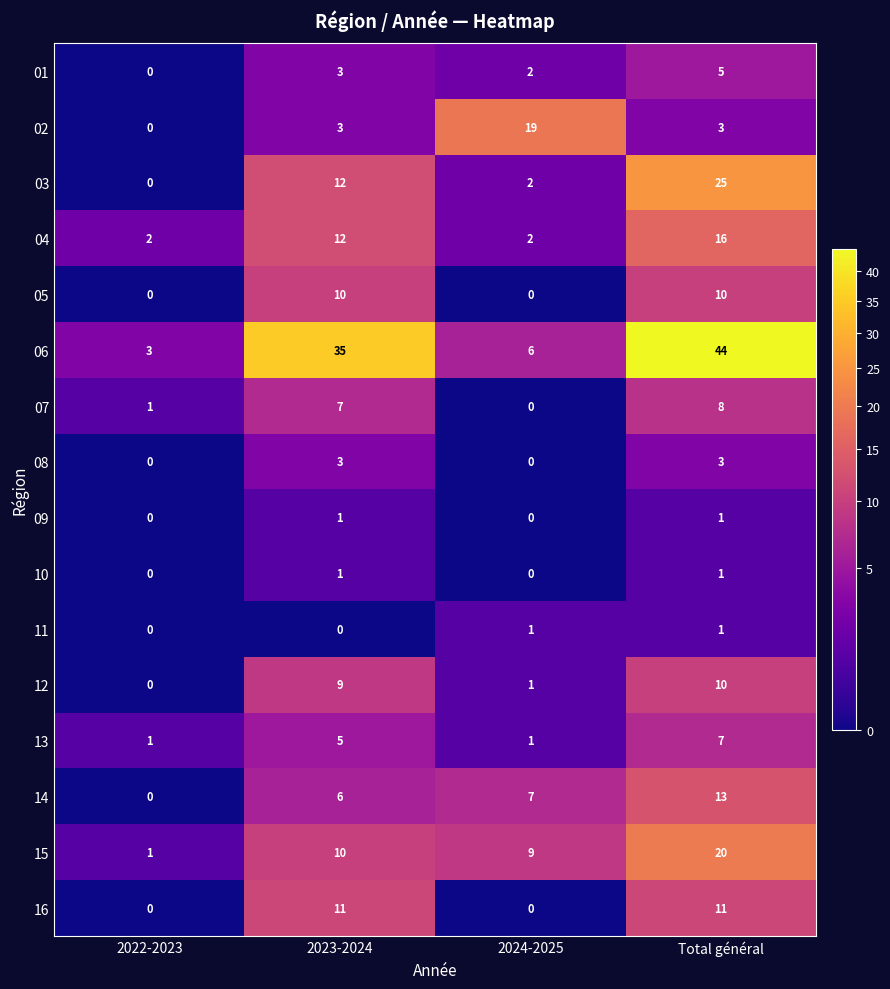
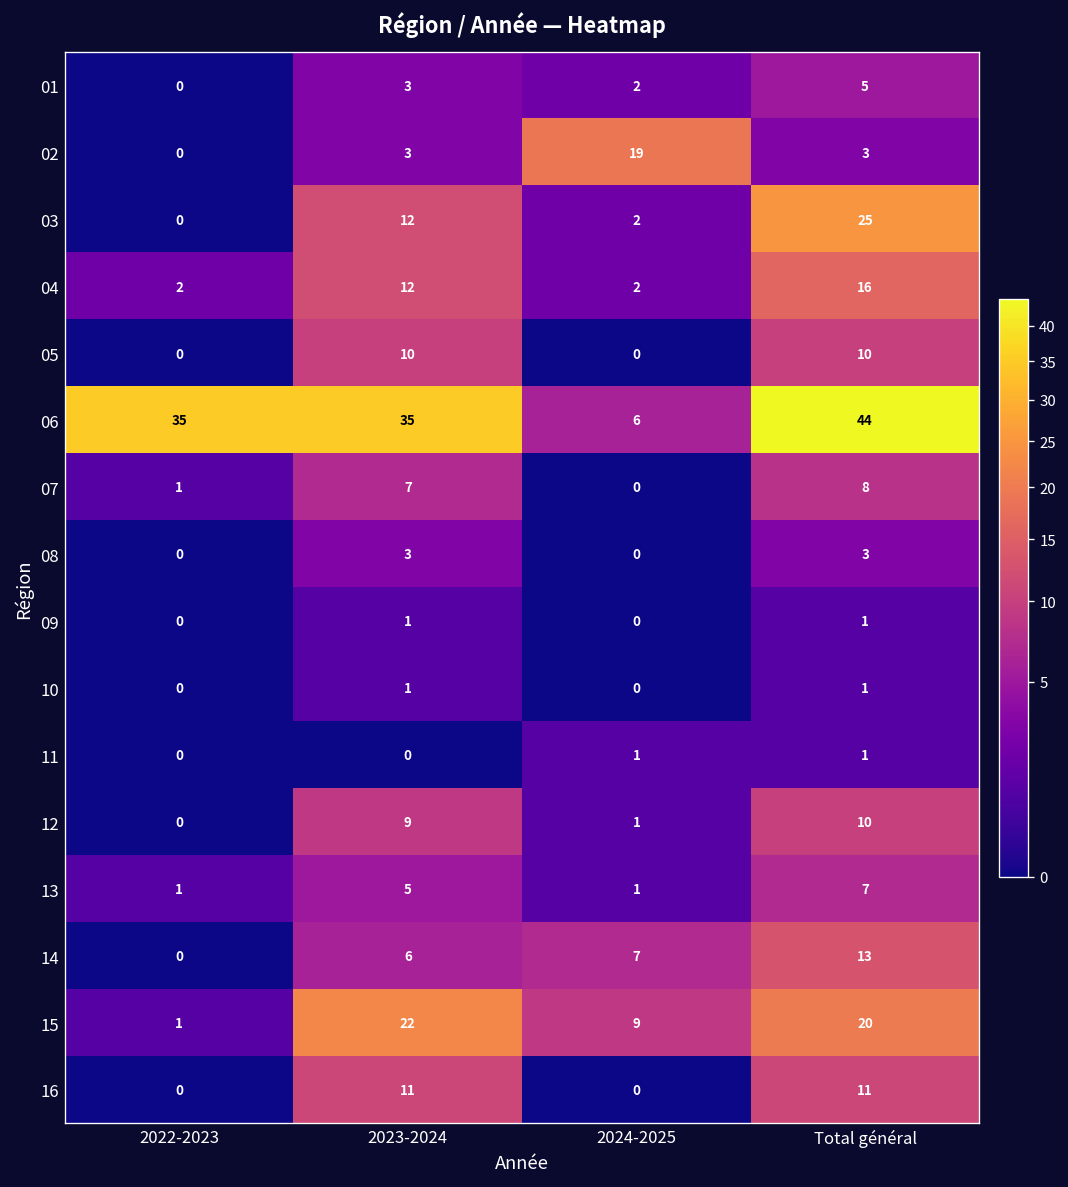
  {
    "01": {
      "2022-2023": 0,
      "2023-2024": 3,
      "2024-2025": 2,
      "Total général": 5
    },
    "02": {
      "2022-2023": 0,
      "2023-2024": 3,
      "2024-2025": 19,
      "Total général": 3
    },
    "03": {
      "2022-2023": 0,
      "2023-2024": 12,
      "2024-2025": 2,
      "Total général": 25
    },
    "04": {
      "2022-2023": 2,
      "2023-2024": 12,
      "2024-2025": 2,
      "Total général": 16
    },
    "05": {
      "2022-2023": 0,
      "2023-2024": 10,
      "2024-2025": 0,
      "Total général": 10
    },
    "06": {
-     "2022-2023": 3,
+     "2022-2023": 35,
      "2023-2024": 35,
      "2024-2025": 6,
      "Total général": 44
    },
    "07": {
      "2022-2023": 1,
      "2023-2024": 7,
      "2024-2025": 0,
      "Total général": 8
    },
    "08": {
      "2022-2023": 0,
      "2023-2024": 3,
      "2024-2025": 0,
      "Total général": 3
    },
    "09": {
      "2022-2023": 0,
      "2023-2024": 1,
      "2024-2025": 0,
      "Total général": 1
    },
    "10": {
      "2022-2023": 0,
      "2023-2024": 1,
      "2024-2025": 0,
      "Total général": 1
    },
    "11": {
      "2022-2023": 0,
      "2023-2024": 0,
      "2024-2025": 1,
      "Total général": 1
    },
    "12": {
      "2022-2023": 0,
      "2023-2024": 9,
      "2024-2025": 1,
      "Total général": 10
    },
    "13": {
      "2022-2023": 1,
      "2023-2024": 5,
      "2024-2025": 1,
      "Total général": 7
    },
    "14": {
      "2022-2023": 0,
      "2023-2024": 6,
      "2024-2025": 7,
      "Total général": 13
    },
    "15": {
      "2022-2023": 1,
-     "2023-2024": 10,
+     "2023-2024": 22,
      "2024-2025": 9,
      "Total général": 20
    },
    "16": {
      "2022-2023": 0,
      "2023-2024": 11,
      "2024-2025": 0,
      "Total général": 11
    }
  }
